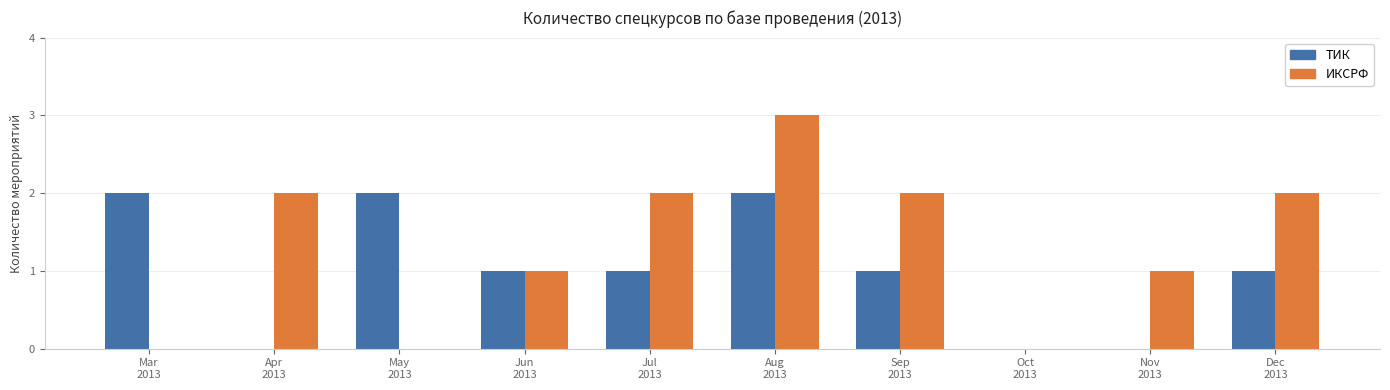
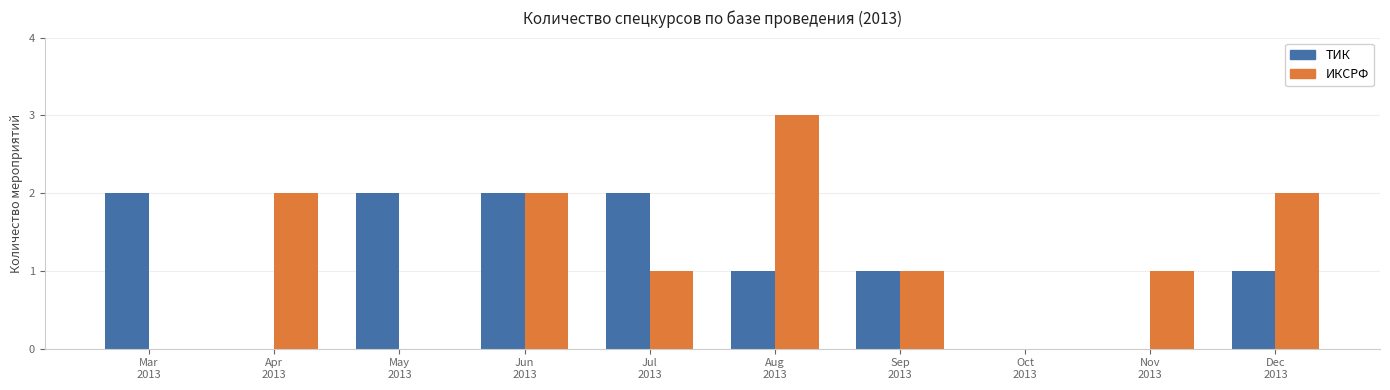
  {
    "ТИК": {
      "Mar 2013": 2,
      "Apr 2013": 0,
      "May 2013": 2,
-     "Jun 2013": 1,
-     "Jul 2013": 1,
-     "Aug 2013": 2,
+     "Jun 2013": 2,
+     "Jul 2013": 2,
+     "Aug 2013": 1,
      "Sep 2013": 1,
      "Oct 2013": 0,
      "Nov 2013": 0,
      "Dec 2013": 1
    },
    "ИКСРФ": {
      "Mar 2013": 0,
      "Apr 2013": 2,
      "May 2013": 0,
-     "Jun 2013": 1,
-     "Jul 2013": 2,
+     "Jun 2013": 2,
+     "Jul 2013": 1,
      "Aug 2013": 3,
-     "Sep 2013": 2,
+     "Sep 2013": 1,
      "Oct 2013": 0,
      "Nov 2013": 1,
      "Dec 2013": 2
    }
  }
